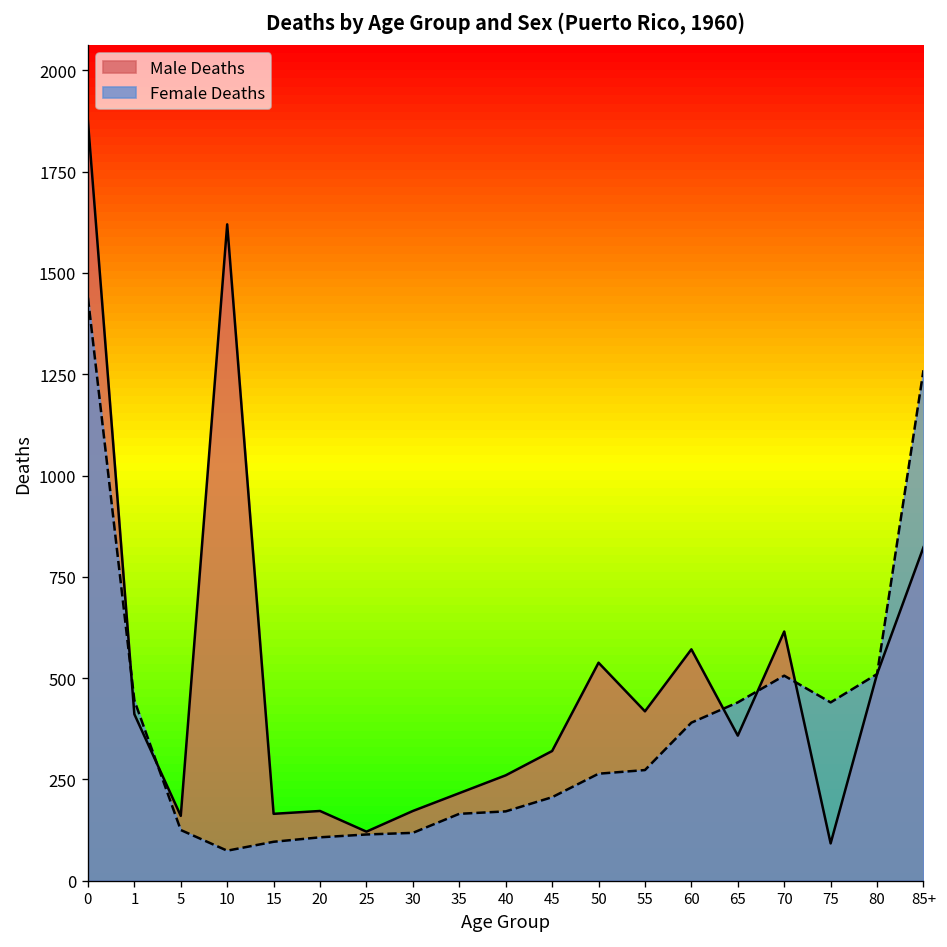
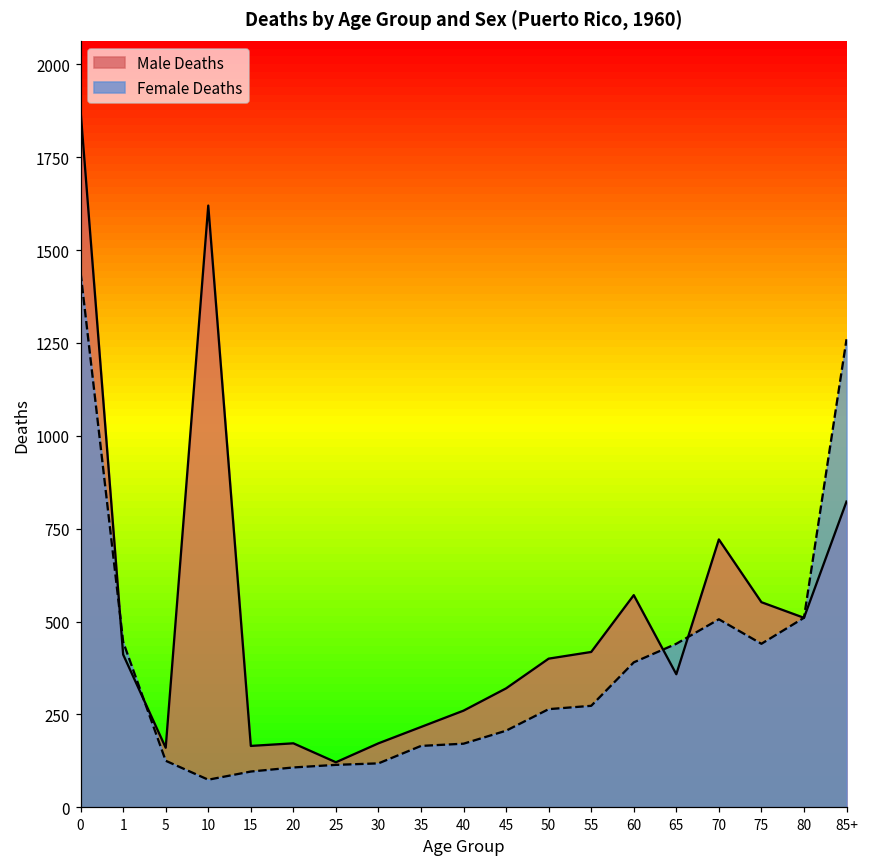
  {
    "Male Deaths": {
      "0": 1880,
      "1": 410,
      "5": 160,
      "10": 1620,
      "15": 170,
      "20": 170,
      "30": 170,
      "35": 220,
      "40": 260,
      "45": 320,
-     "50": 540,
+     "50": 400,
      "55": 420,
      "60": 570,
      "65": 360,
-     "70": 620,
-     "75": 90,
+     "70": 720,
+     "75": 550,
      "85+": 820
    },
    "Female Deaths": {
      "0": 1440,
      "1": 450,
      "5": 130,
      "10": 70,
      "15": 100,
      "20": 110,
      "30": 120,
      "35": 170,
      "40": 170,
      "45": 210,
      "50": 260,
      "55": 270,
      "60": 390,
      "65": 440,
      "70": 510,
      "75": 440,
      "85+": 1260
    }
  }
